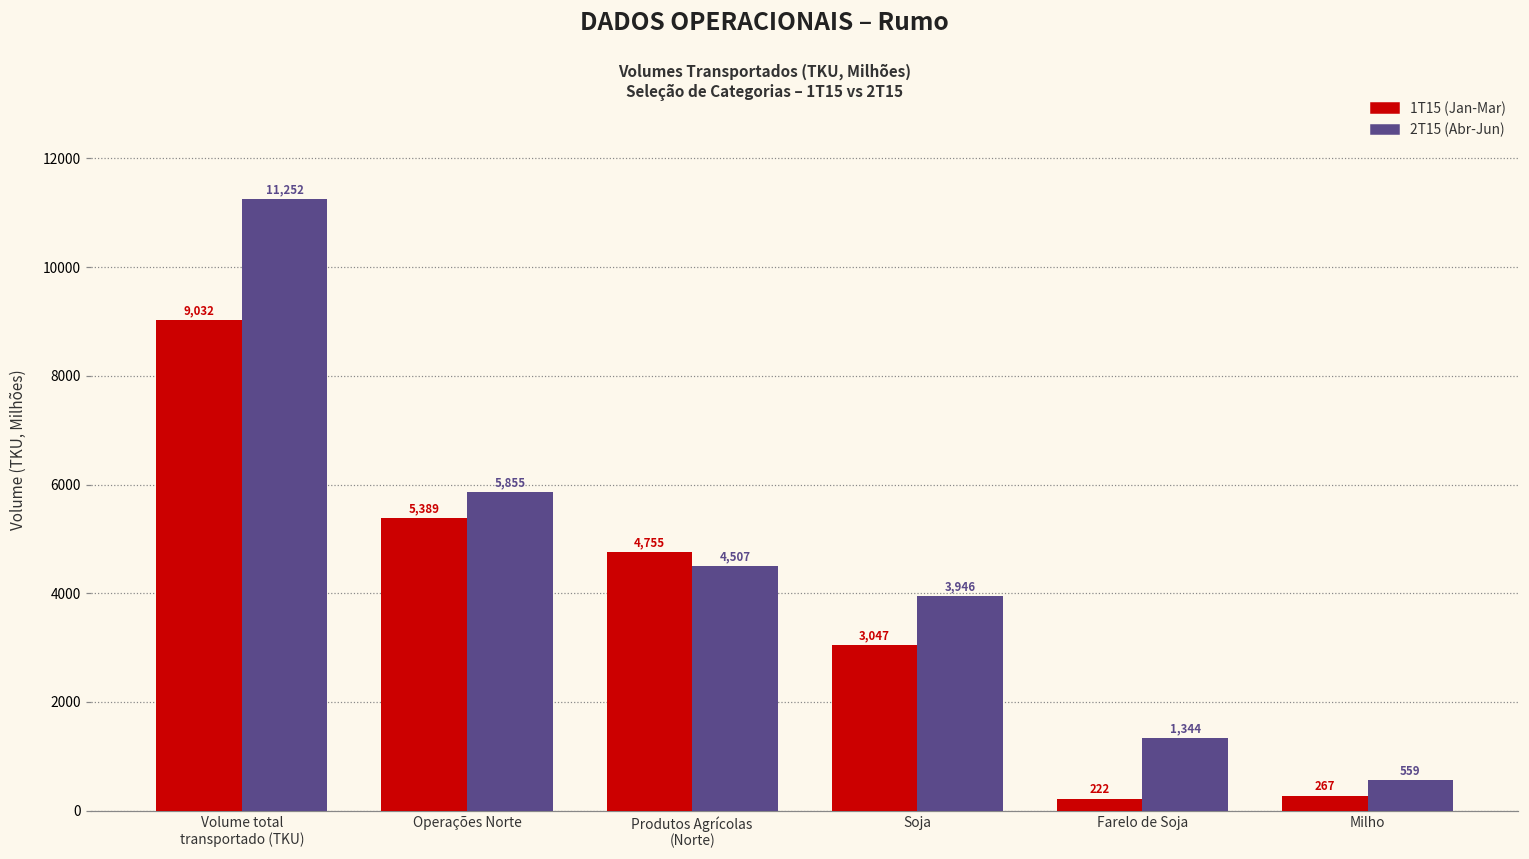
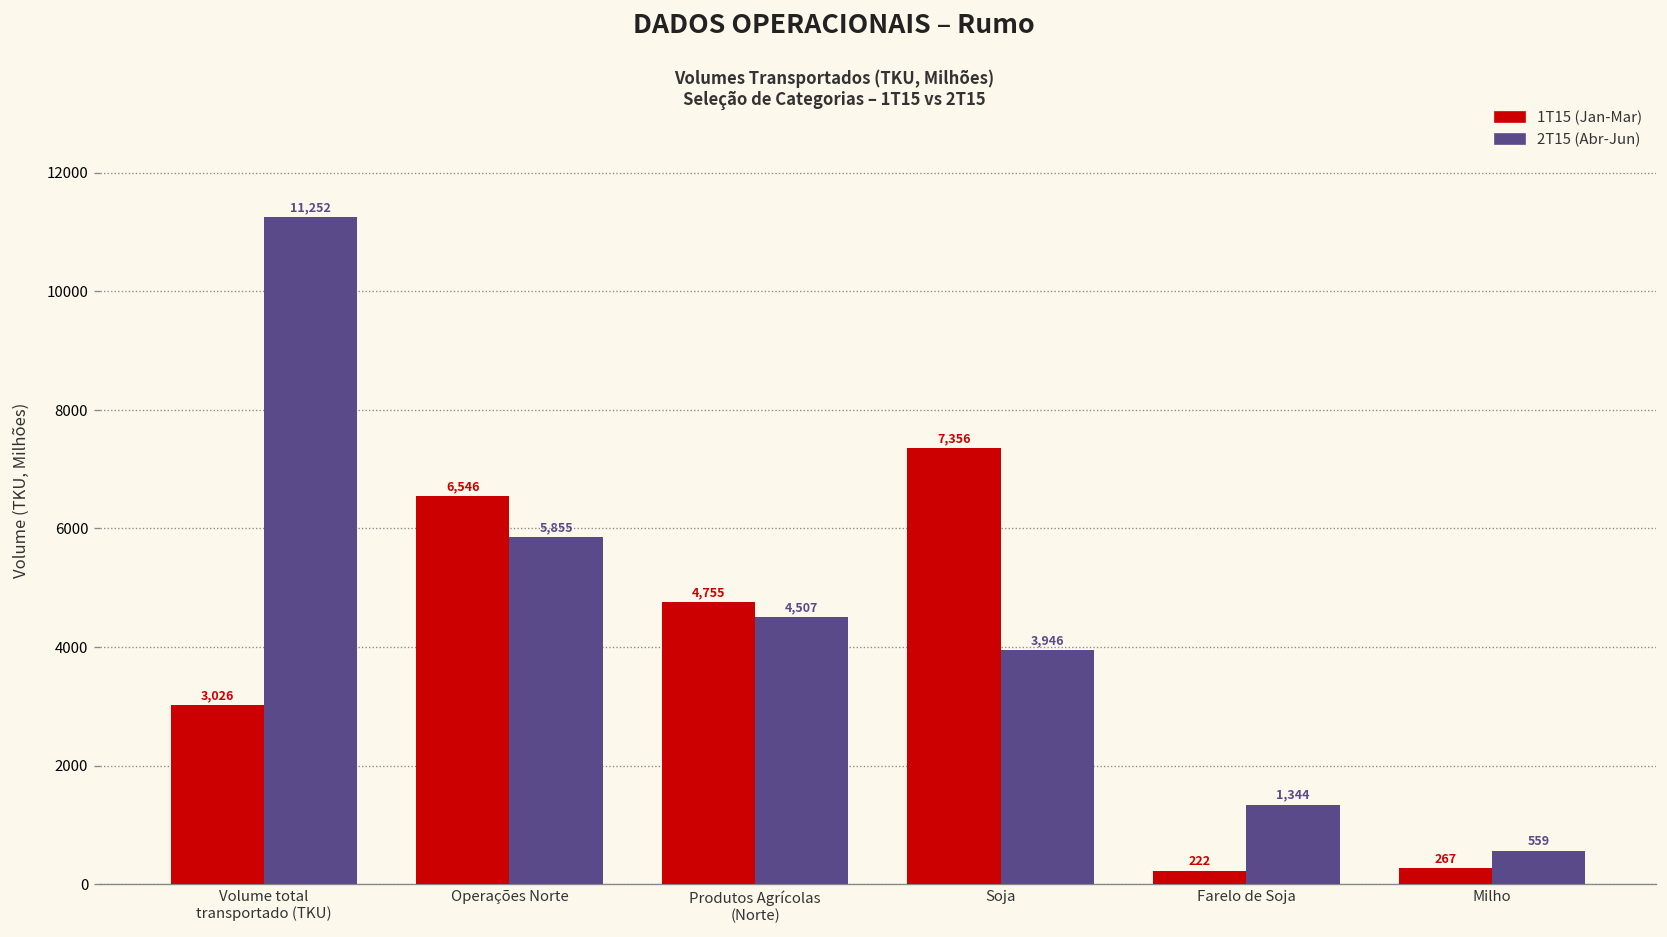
  {
    "1T15 (Jan-Mar)": {
-     "Volume total transportado (TKU)": "9,032",
-     "Operações Norte": "5,389",
+     "Volume total transportado (TKU)": "3,026",
+     "Operações Norte": "6,546",
      "Produtos Agrícolas (Norte)": "4,755",
-     "Soja": "3,047",
+     "Soja": "7,356",
      "Farelo de Soja": "222",
      "Milho": "267"
    },
    "2T15 (Abr-Jun)": {
      "Volume total transportado (TKU)": "11,252",
      "Operações Norte": "5,855",
      "Produtos Agrícolas (Norte)": "4,507",
      "Soja": "3,946",
      "Farelo de Soja": "1,344",
      "Milho": "559"
    }
  }
